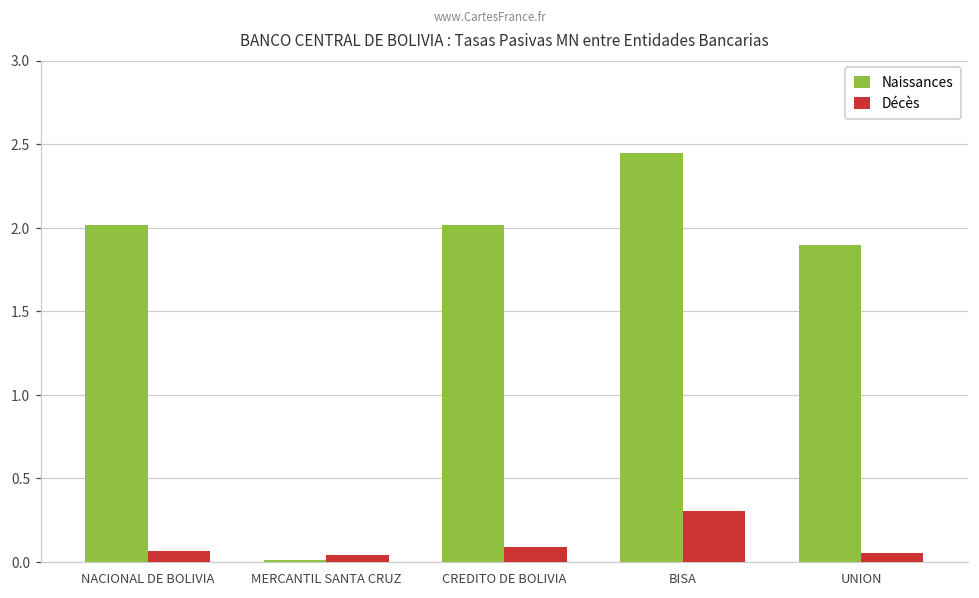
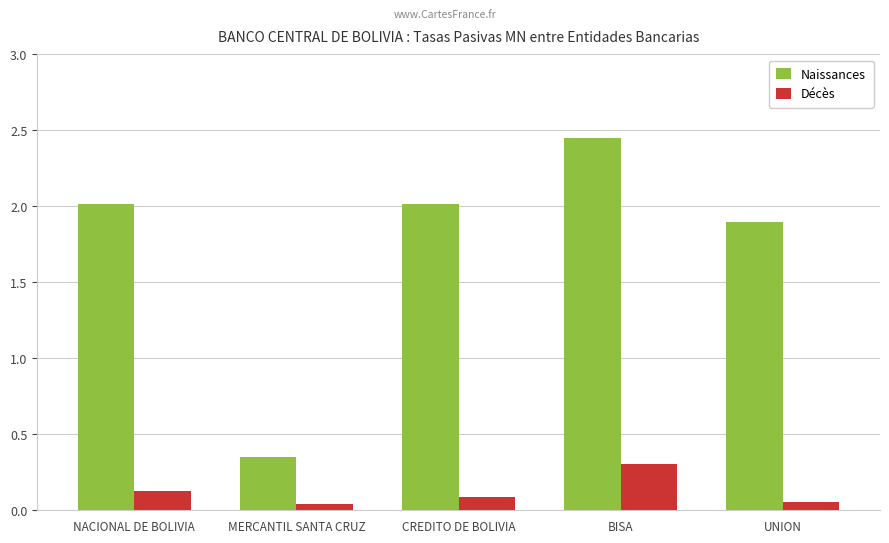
  {
    "Naissances": {
      "NACIONAL DE BOLIVIA": 2.02,
-     "MERCANTIL SANTA CRUZ": 0.01,
+     "MERCANTIL SANTA CRUZ": 0.35,
      "CREDITO DE BOLIVIA": 2.02,
      "BISA": 2.45,
      "UNION": 1.89
    },
    "Décès": {
-     "NACIONAL DE BOLIVIA": 0.07,
+     "NACIONAL DE BOLIVIA": 0.12,
      "MERCANTIL SANTA CRUZ": 0.04,
      "CREDITO DE BOLIVIA": 0.09,
      "BISA": 0.31,
      "UNION": 0.05
    }
  }
